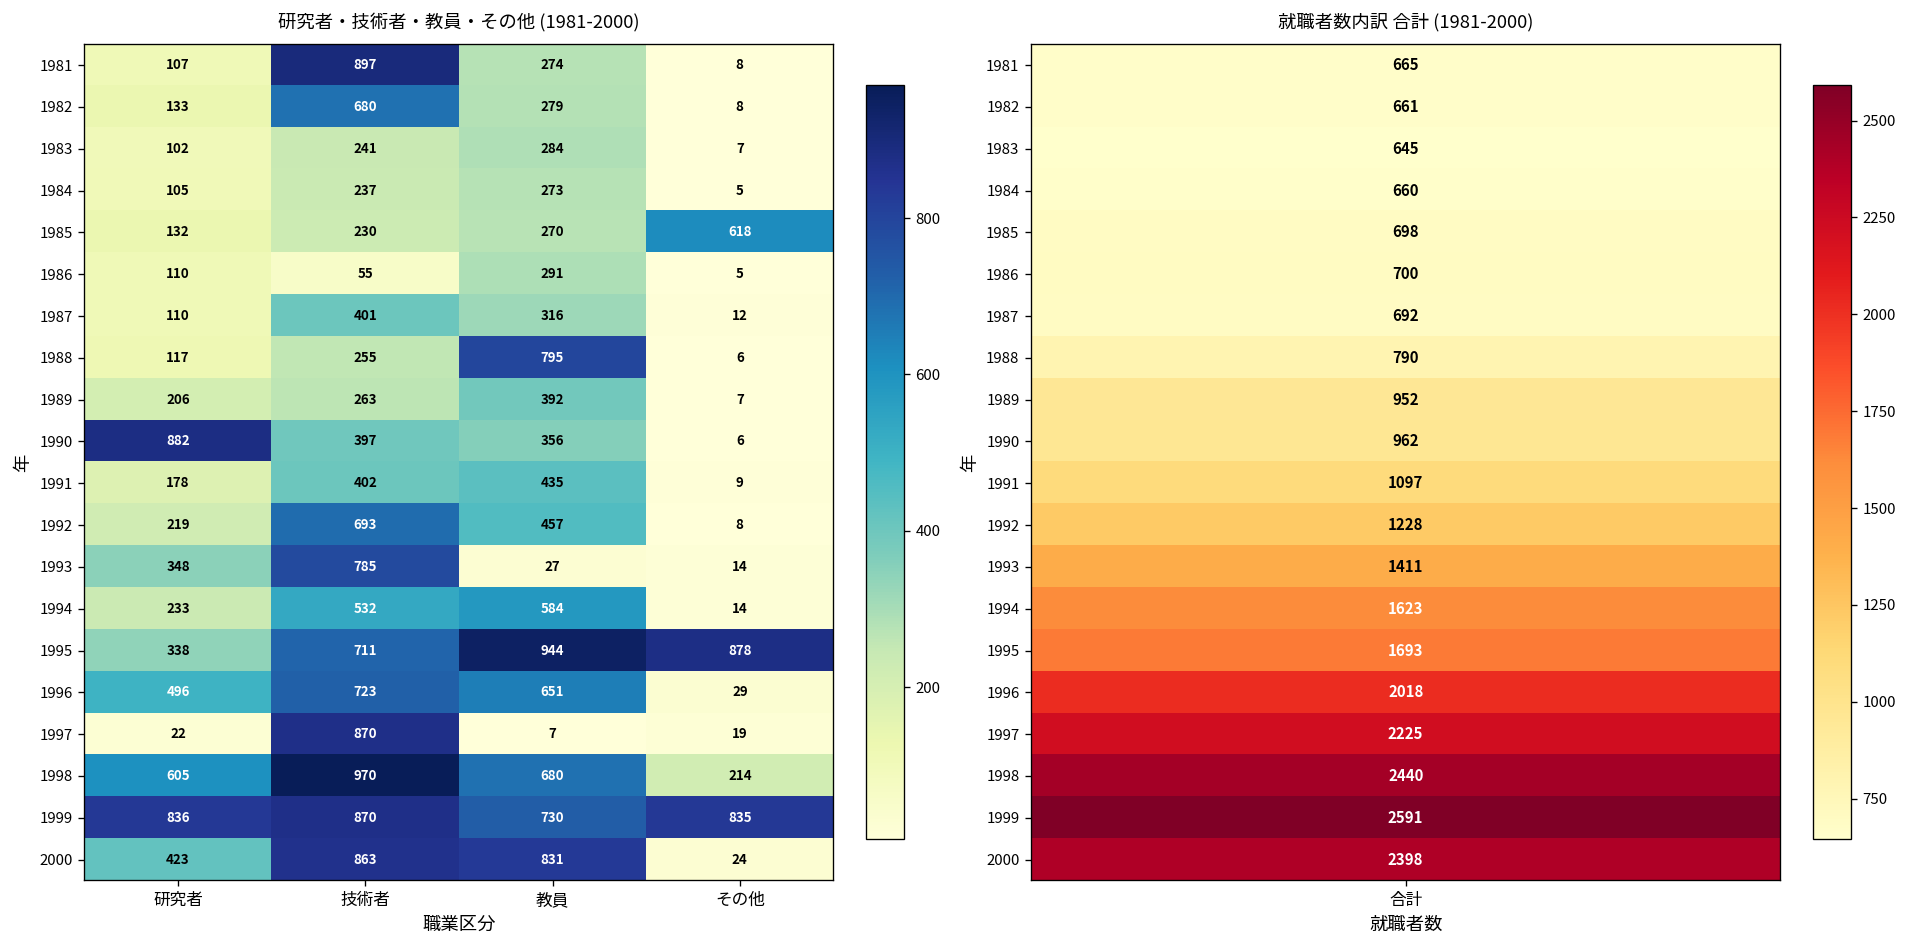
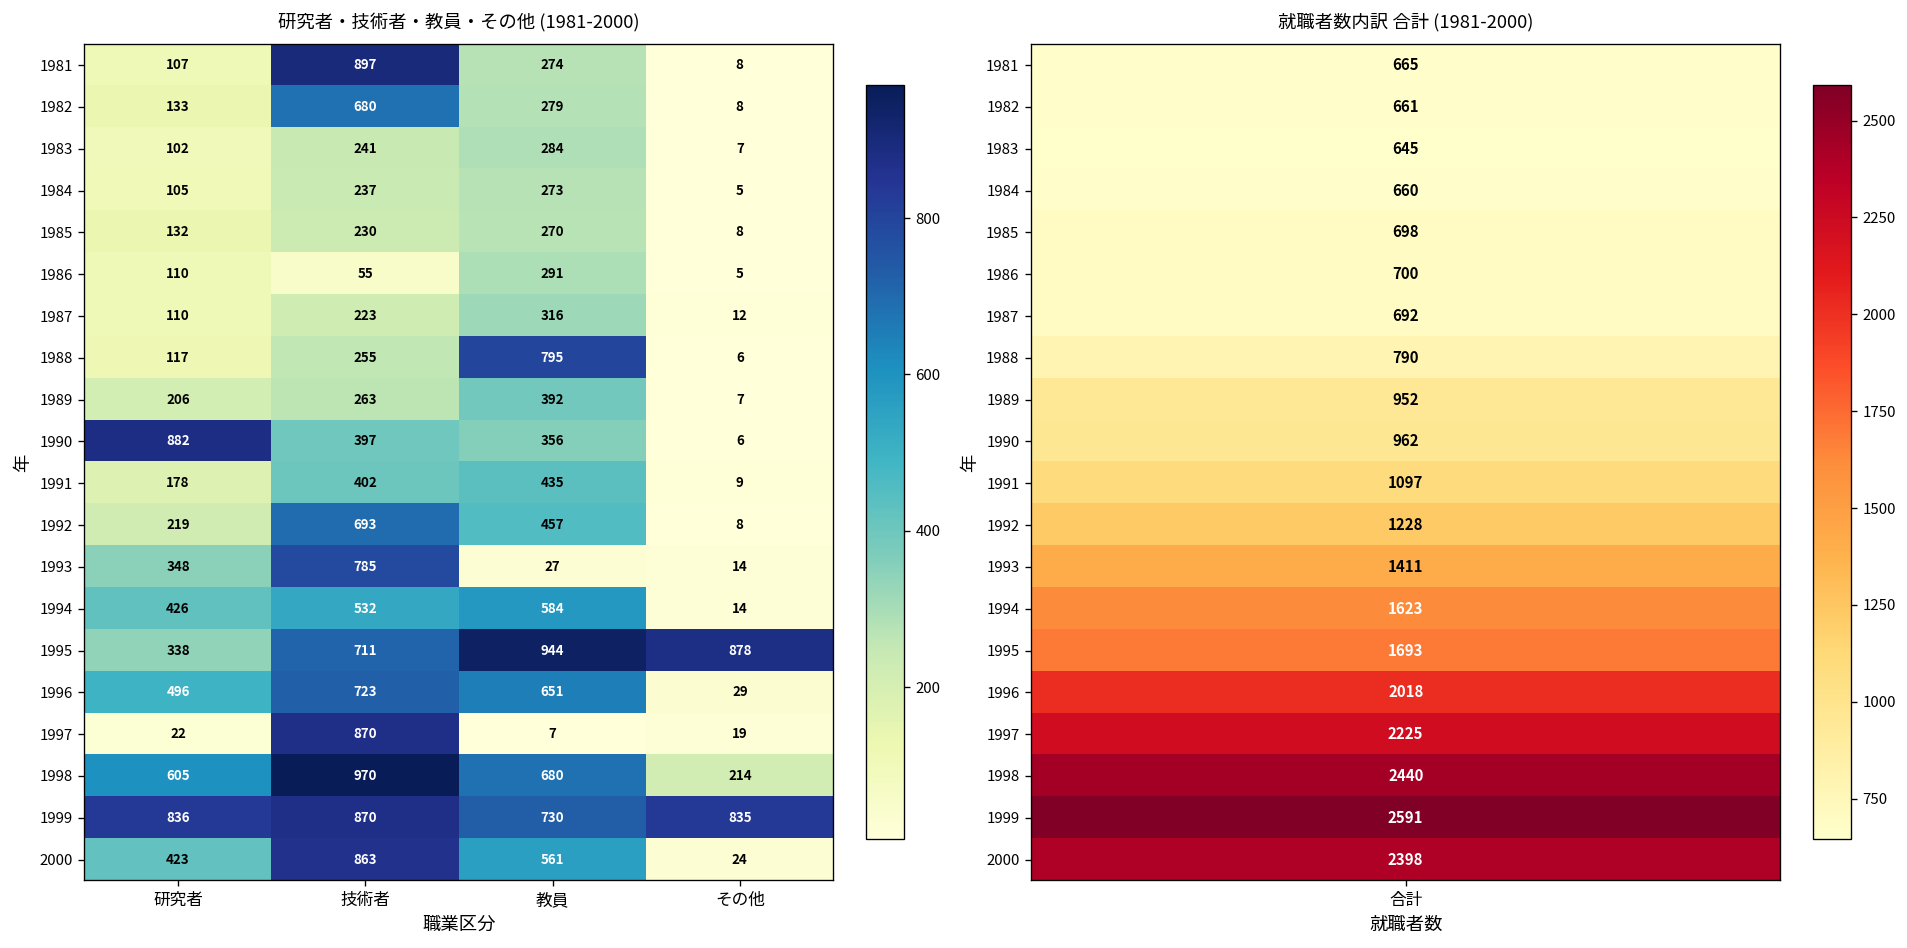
  {
    "1981": {
      "研究者": 107,
      "技術者": 897,
      "教員": 274,
      "その他": 8
    },
    "1982": {
      "研究者": 133,
      "技術者": 680,
      "教員": 279,
      "その他": 8
    },
    "1983": {
      "研究者": 102,
      "技術者": 241,
      "教員": 284,
      "その他": 7
    },
    "1984": {
      "研究者": 105,
      "技術者": 237,
      "教員": 273,
      "その他": 5
    },
    "1985": {
      "研究者": 132,
      "技術者": 230,
      "教員": 270,
-     "その他": 618
+     "その他": 8
    },
    "1986": {
      "研究者": 110,
      "技術者": 55,
      "教員": 291,
      "その他": 5
    },
    "1987": {
      "研究者": 110,
-     "技術者": 401,
+     "技術者": 223,
      "教員": 316,
      "その他": 12
    },
    "1988": {
      "研究者": 117,
      "技術者": 255,
      "教員": 795,
      "その他": 6
    },
    "1989": {
      "研究者": 206,
      "技術者": 263,
      "教員": 392,
      "その他": 7
    },
    "1990": {
      "研究者": 882,
      "技術者": 397,
      "教員": 356,
      "その他": 6
    },
    "1991": {
      "研究者": 178,
      "技術者": 402,
      "教員": 435,
      "その他": 9
    },
    "1992": {
      "研究者": 219,
      "技術者": 693,
      "教員": 457,
      "その他": 8
    },
    "1993": {
      "研究者": 348,
      "技術者": 785,
      "教員": 27,
      "その他": 14
    },
    "1994": {
-     "研究者": 233,
+     "研究者": 426,
      "技術者": 532,
      "教員": 584,
      "その他": 14
    },
    "1995": {
      "研究者": 338,
      "技術者": 711,
      "教員": 944,
      "その他": 878
    },
    "1996": {
      "研究者": 496,
      "技術者": 723,
      "教員": 651,
      "その他": 29
    },
    "1997": {
      "研究者": 22,
      "技術者": 870,
      "教員": 7,
      "その他": 19
    },
    "1998": {
      "研究者": 605,
      "技術者": 970,
      "教員": 680,
      "その他": 214
    },
    "1999": {
      "研究者": 836,
      "技術者": 870,
      "教員": 730,
      "その他": 835
    },
    "2000": {
      "研究者": 423,
      "技術者": 863,
-     "教員": 831,
+     "教員": 561,
      "その他": 24
    }
  }
